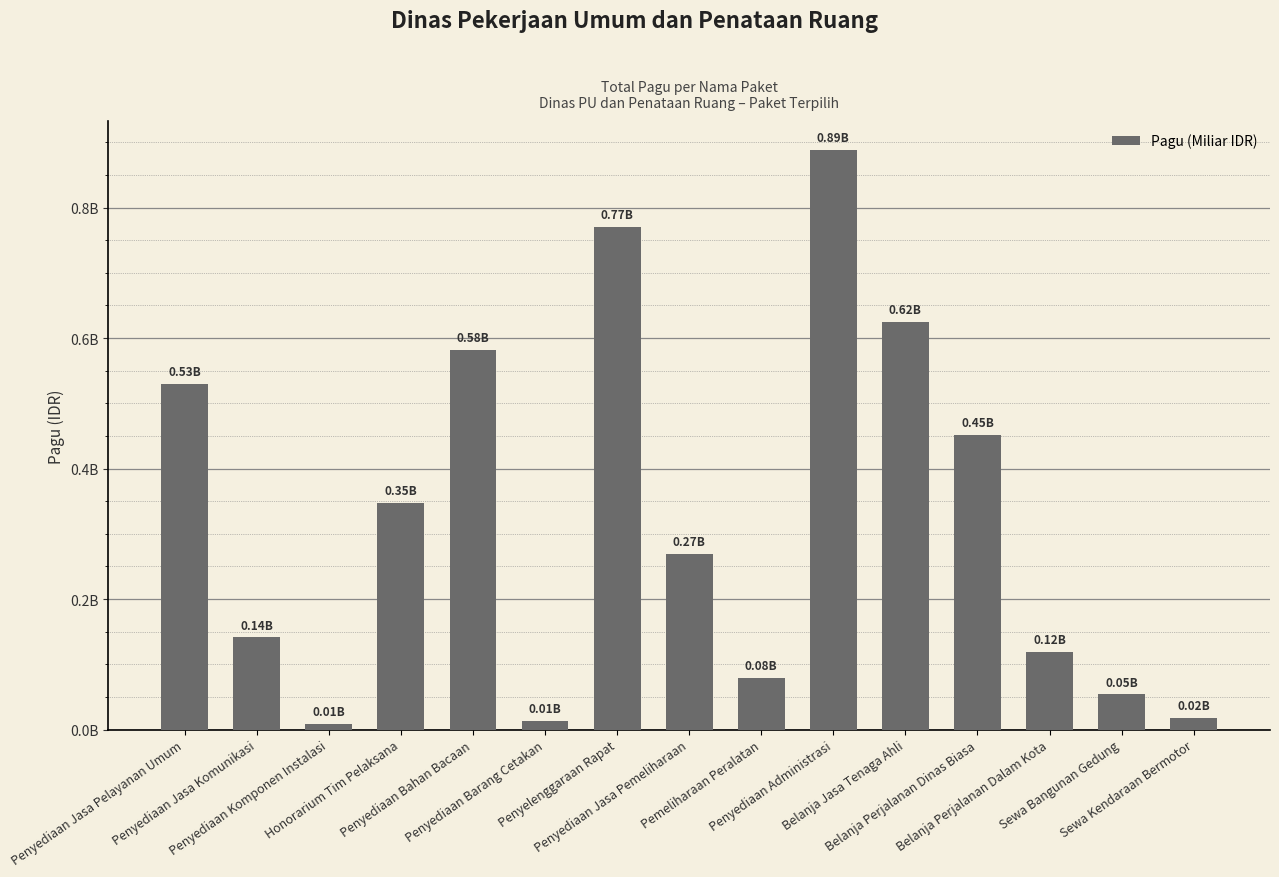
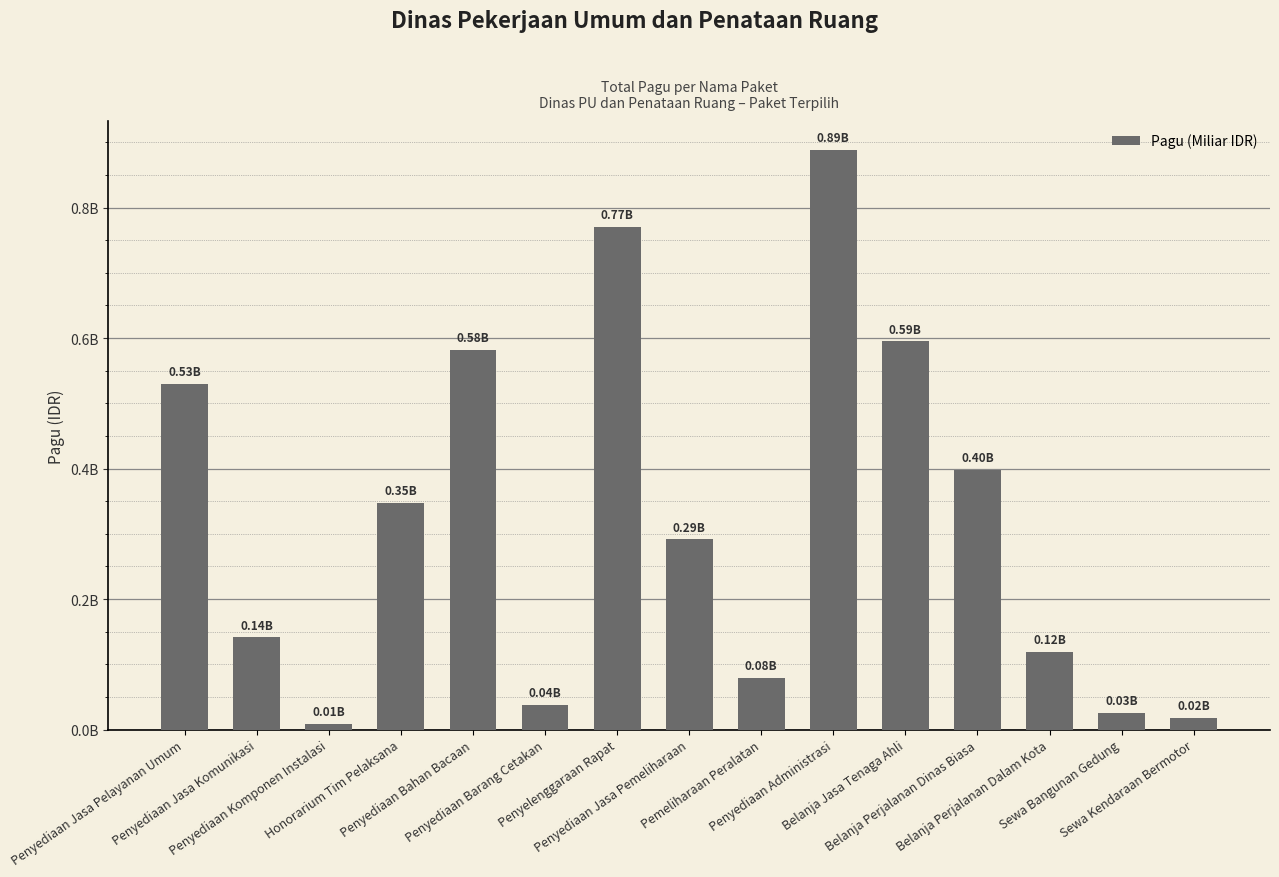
  {
    "Penyediaan Jasa Pelayanan Umum": "0.53B",
    "Penyediaan Jasa Komunikasi": "0.14B",
    "Penyediaan Komponen Instalasi": "0.01B",
    "Honorarium Tim Pelaksana": "0.35B",
    "Penyediaan Bahan Bacaan": "0.58B",
-   "Penyediaan Barang Cetakan": "0.01B",
+   "Penyediaan Barang Cetakan": "0.04B",
    "Penyelenggaraan Rapat": "0.77B",
-   "Penyediaan Jasa Pemeliharaan": "0.27B",
+   "Penyediaan Jasa Pemeliharaan": "0.29B",
    "Pemeliharaan Peralatan": "0.08B",
    "Penyediaan Administrasi": "0.89B",
-   "Belanja Jasa Tenaga Ahli": "0.62B",
-   "Belanja Perjalanan Dinas Biasa": "0.45B",
+   "Belanja Jasa Tenaga Ahli": "0.59B",
+   "Belanja Perjalanan Dinas Biasa": "0.40B",
    "Belanja Perjalanan Dalam Kota": "0.12B",
-   "Sewa Bangunan Gedung": "0.05B",
+   "Sewa Bangunan Gedung": "0.03B",
    "Sewa Kendaraan Bermotor": "0.02B"
  }
